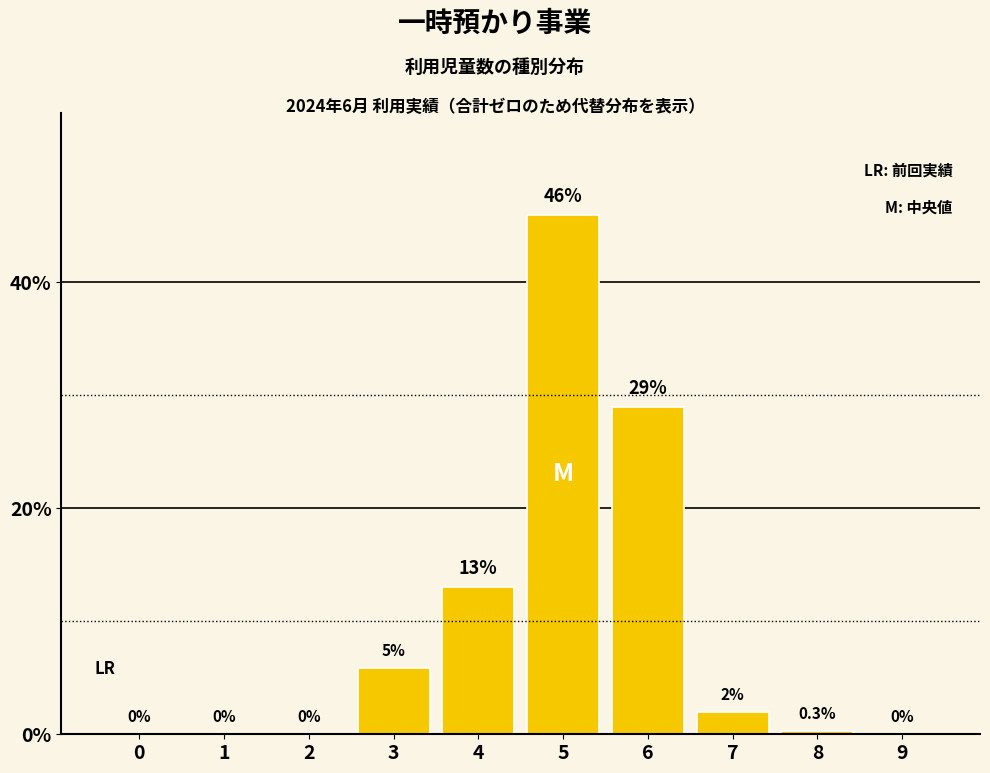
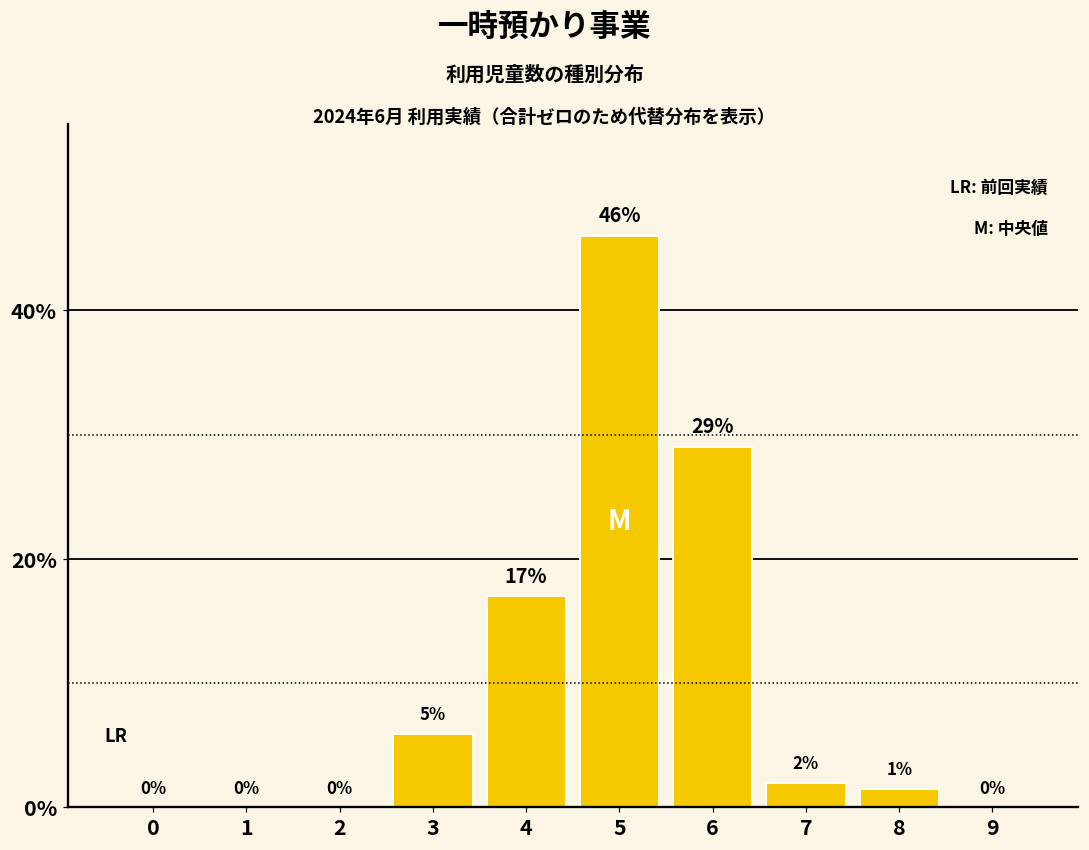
  {
    "0": "0%",
    "1": "0%",
    "2": "0%",
-   "4": "13%",
+   "4": "17%",
    "5": "46%",
    "6": "29%",
    "7": "2%",
-   "8": "0.3%",
+   "8": "1%",
    "9": "0%"
  }
